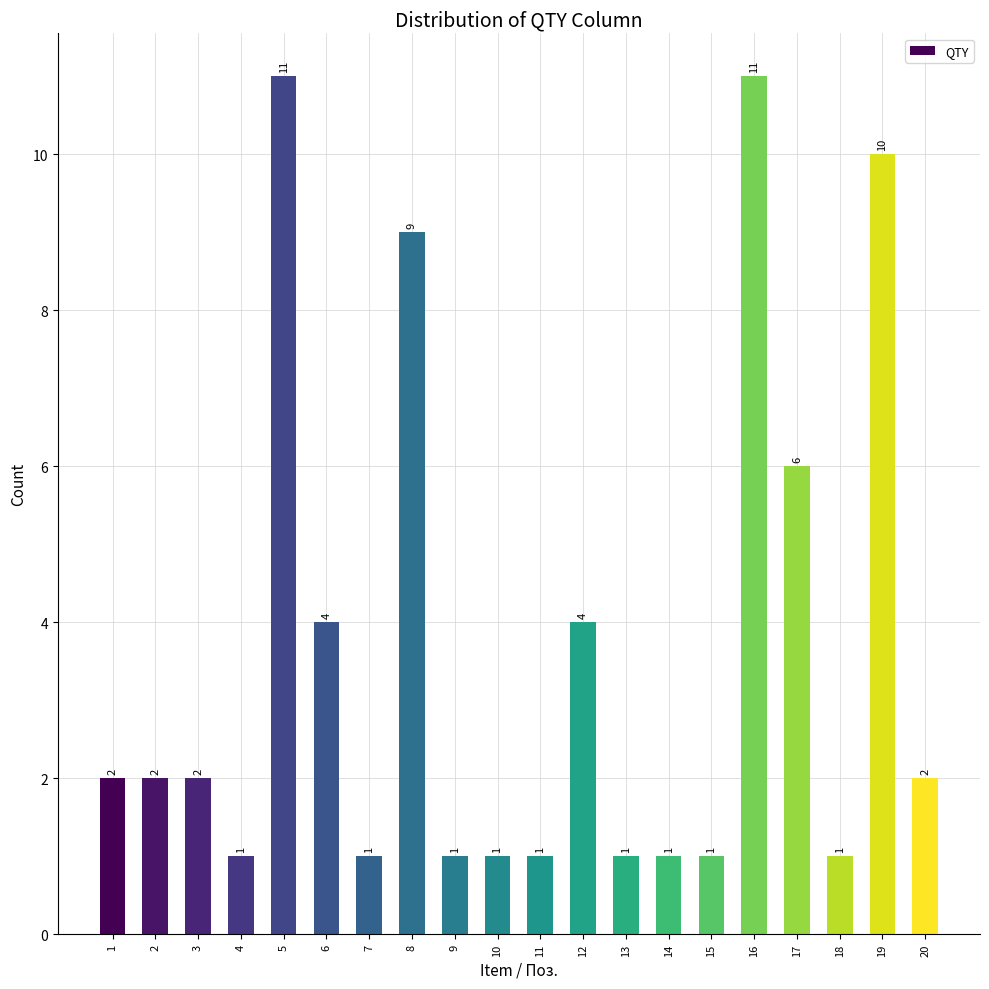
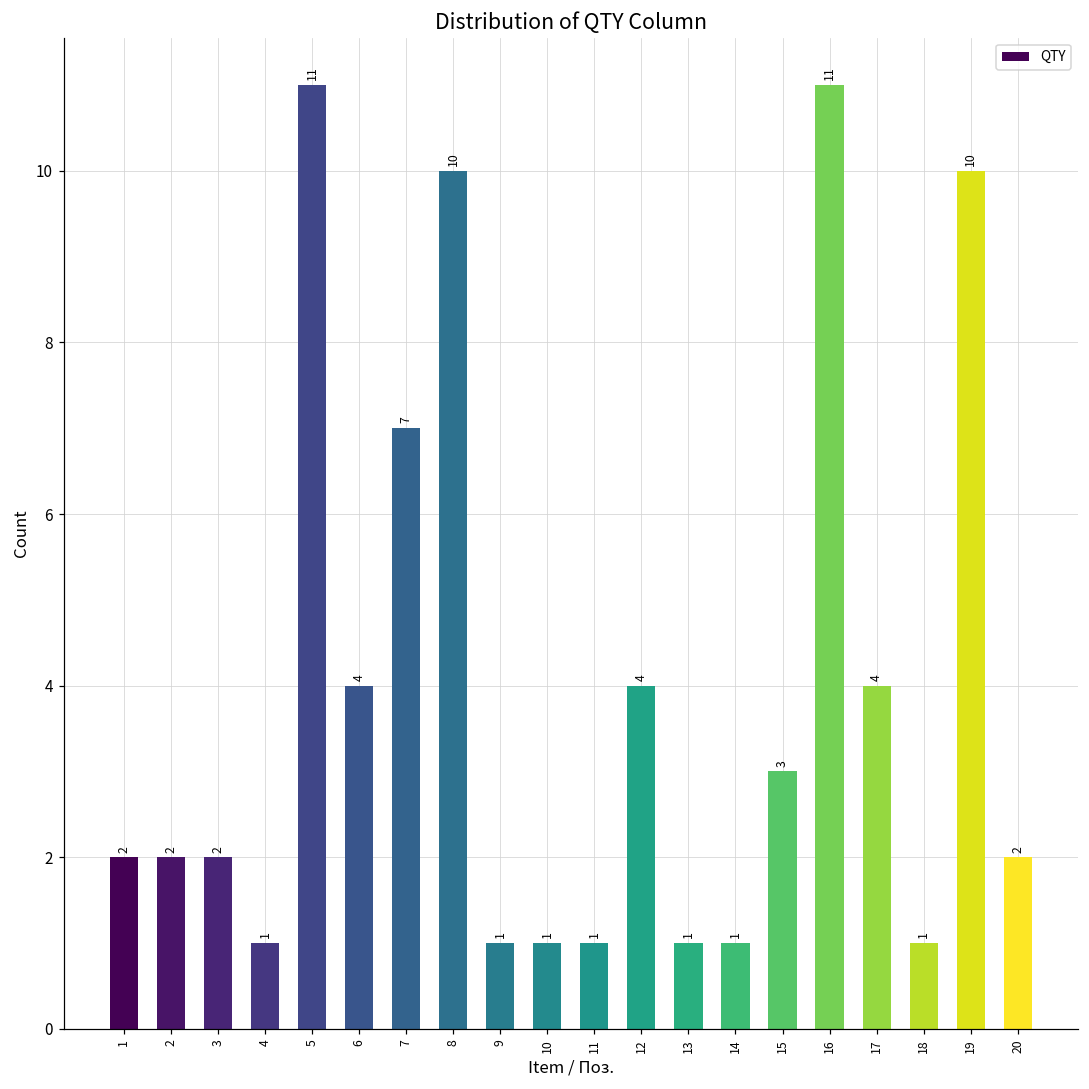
  {
    "1": 2,
    "2": 2,
    "3": 2,
    "4": 1,
    "5": 11,
    "6": 4,
-   "7": 1,
-   "8": 9,
+   "7": 7,
+   "8": 10,
    "9": 1,
    "10": 1,
    "11": 1,
    "12": 4,
    "13": 1,
    "14": 1,
-   "15": 1,
+   "15": 3,
    "16": 11,
-   "17": 6,
+   "17": 4,
    "18": 1,
    "19": 10,
    "20": 2
  }
